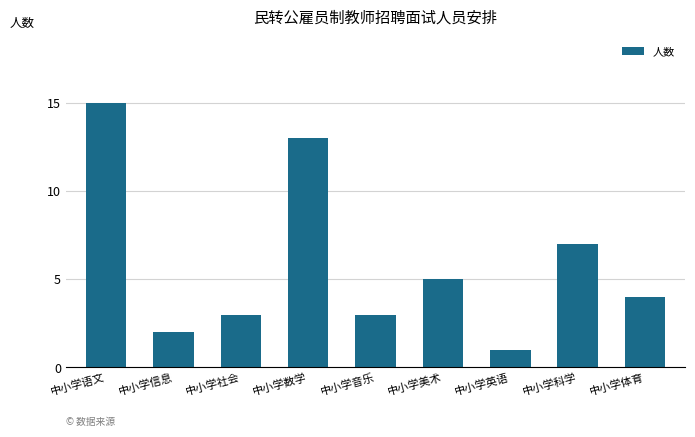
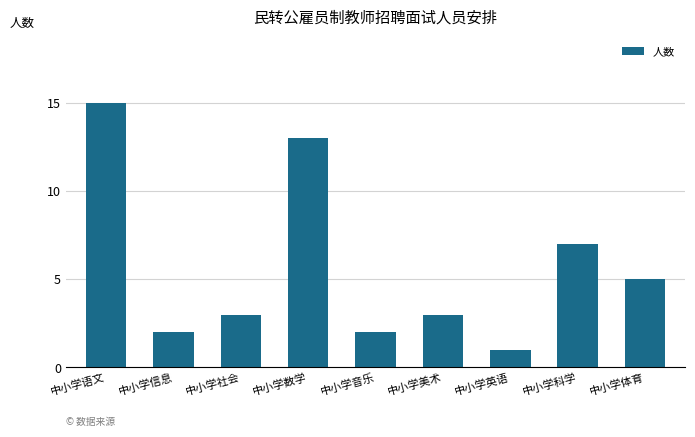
  {
    "中小学语文": 15,
    "中小学信息": 2,
    "中小学社会": 3,
    "中小学数学": 13,
-   "中小学音乐": 3,
-   "中小学美术": 5,
+   "中小学音乐": 2,
+   "中小学美术": 3,
    "中小学英语": 1,
    "中小学科学": 7,
-   "中小学体育": 4
+   "中小学体育": 5
  }
